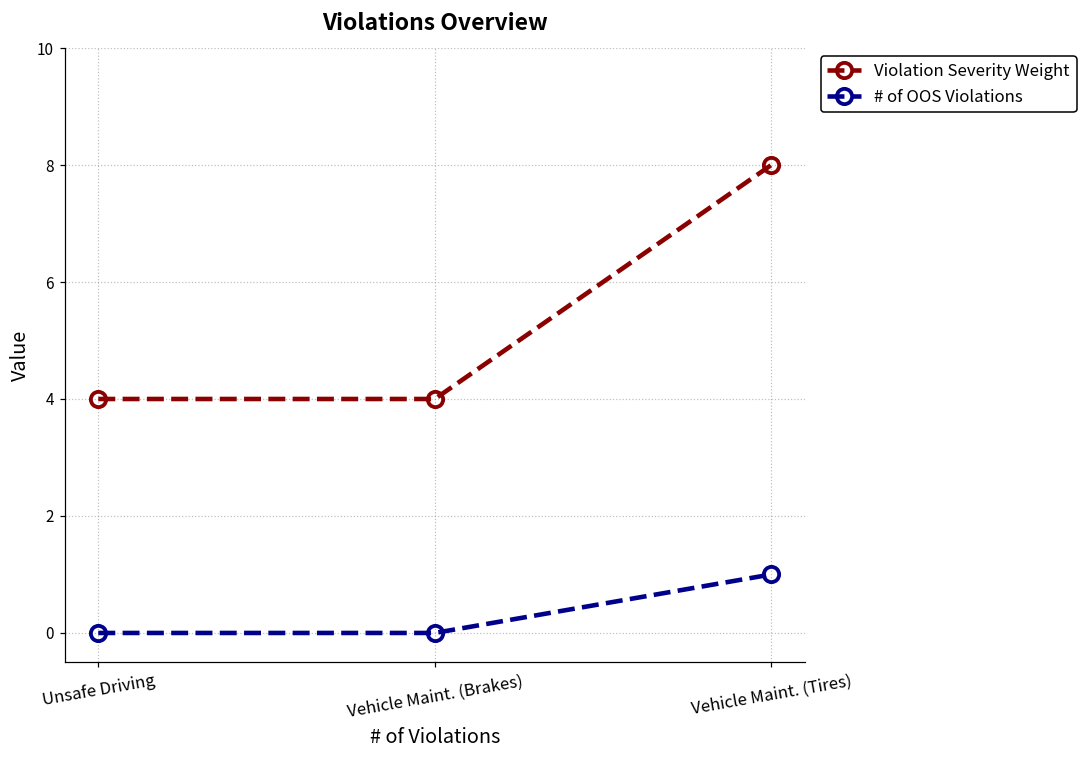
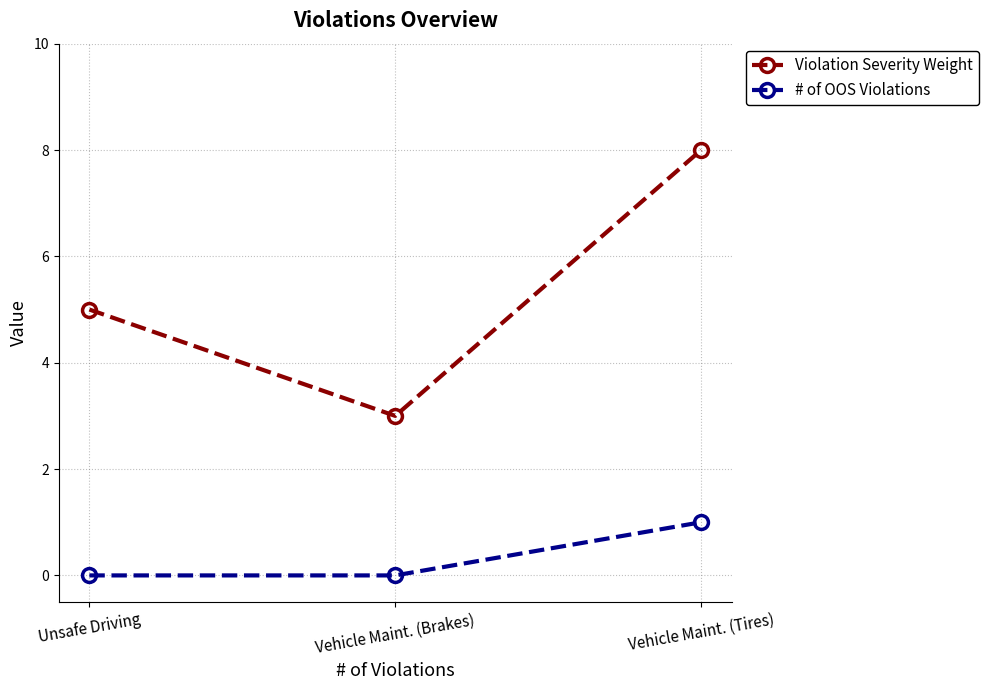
  {
    "Violation Severity Weight": {
-     "Unsafe Driving": 4,
-     "Vehicle Maint. (Brakes)": 4,
+     "Unsafe Driving": 5,
+     "Vehicle Maint. (Brakes)": 3,
      "Vehicle Maint. (Tires)": 8
    },
    "# of OOS Violations": {
      "Unsafe Driving": 0,
      "Vehicle Maint. (Brakes)": 0,
      "Vehicle Maint. (Tires)": 1
    }
  }
